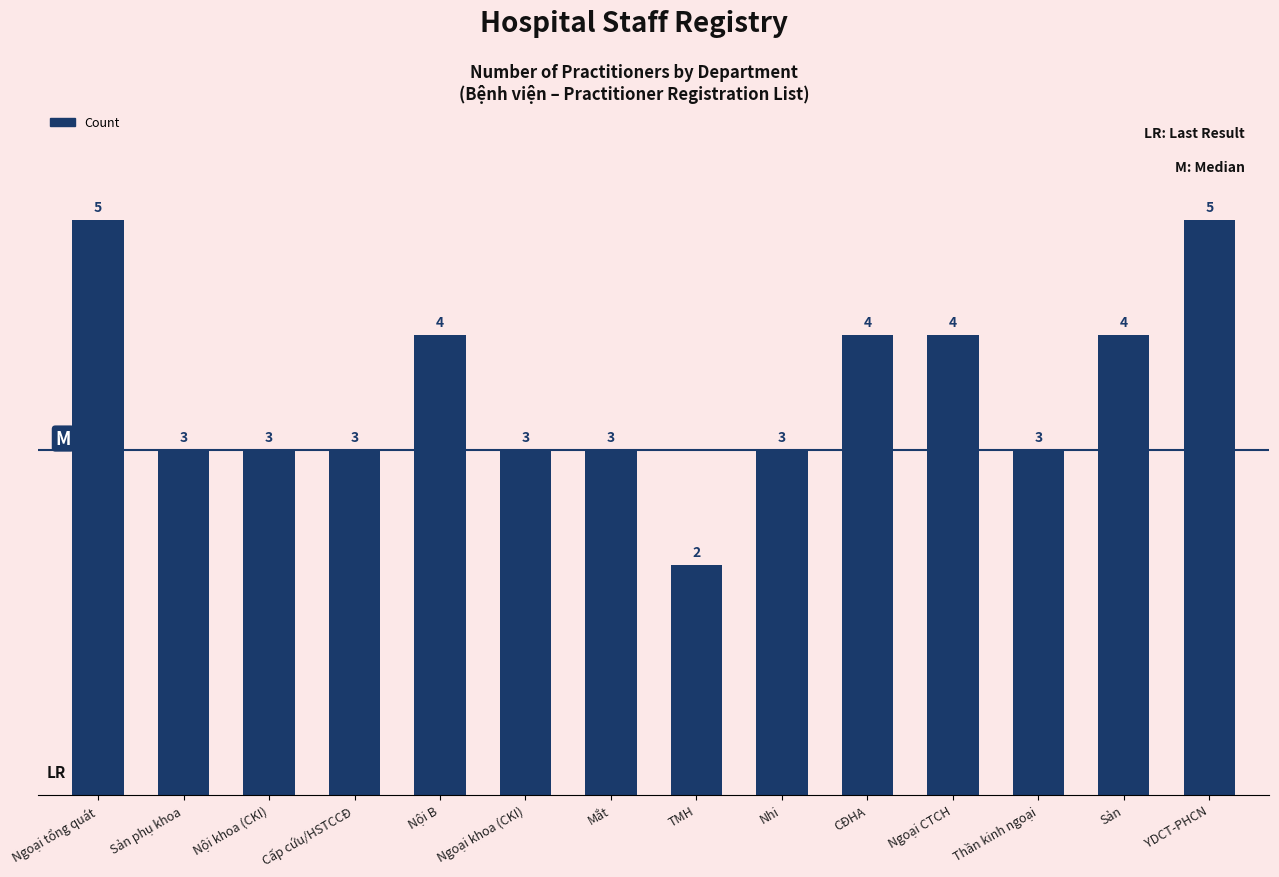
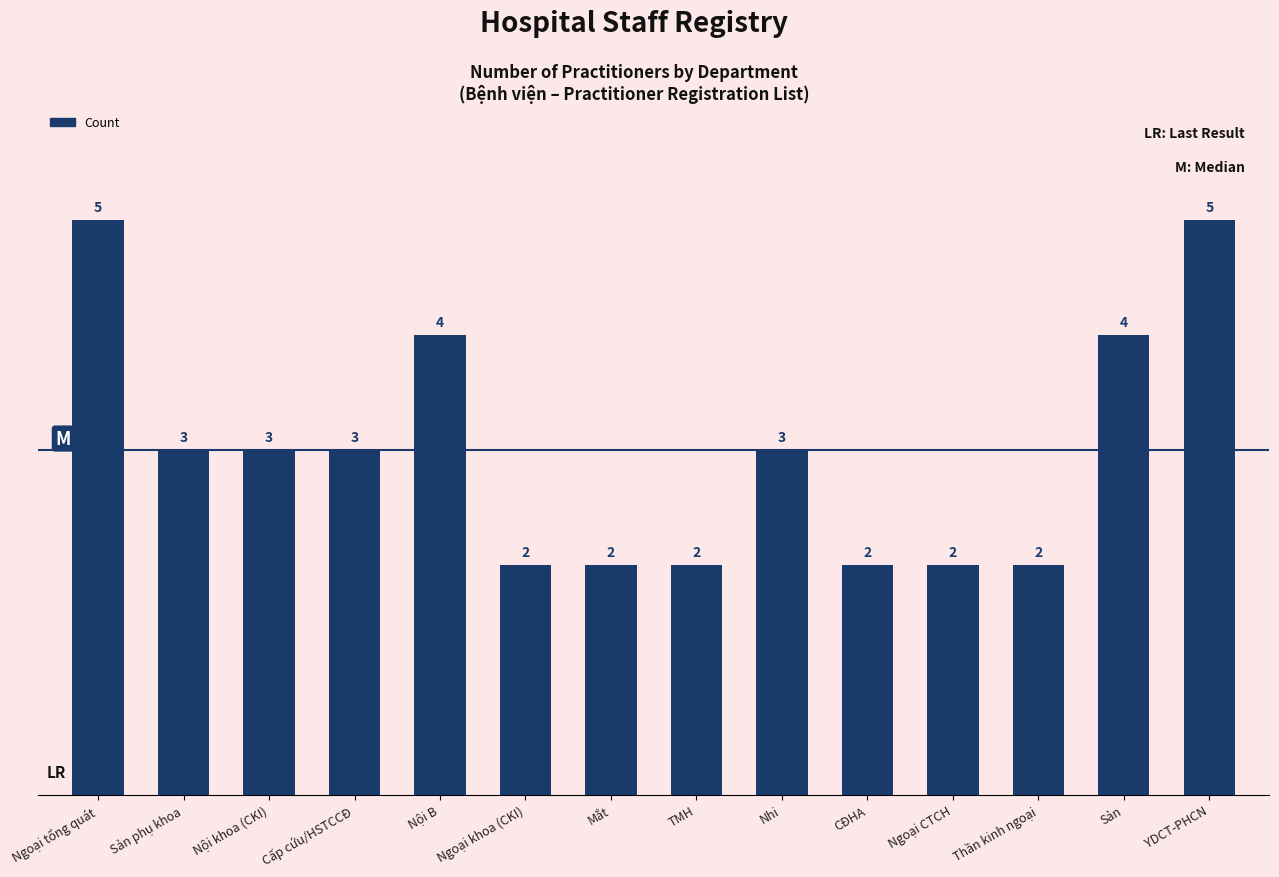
  {
    "Ngoại tổng quát": 5,
    "Sản phụ khoa": 3,
    "Nội khoa (CKI)": 3,
    "Cấp cứu/HSTCCĐ": 3,
    "Nội B": 4,
-   "Ngoại khoa (CKI)": 3,
-   "Mắt": 3,
+   "Ngoại khoa (CKI)": 2,
+   "Mắt": 2,
    "TMH": 2,
    "Nhi": 3,
-   "CĐHA": 4,
-   "Ngoại CTCH": 4,
-   "Thần kinh ngoại": 3,
+   "CĐHA": 2,
+   "Ngoại CTCH": 2,
+   "Thần kinh ngoại": 2,
    "Sản": 4,
    "YDCT-PHCN": 5
  }
